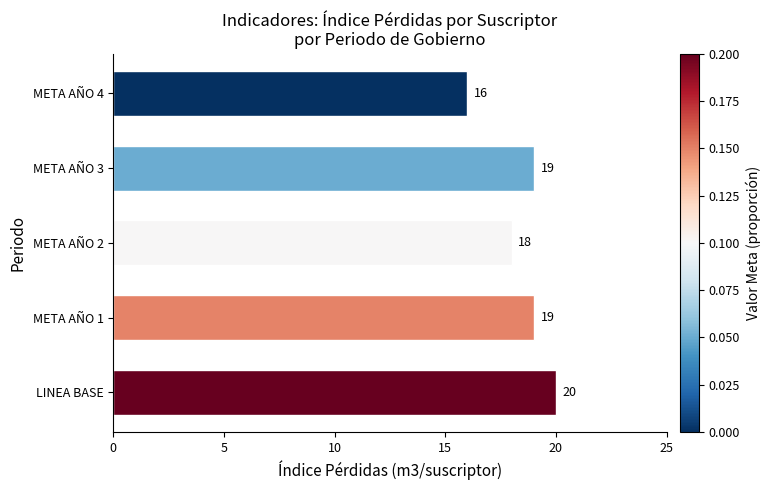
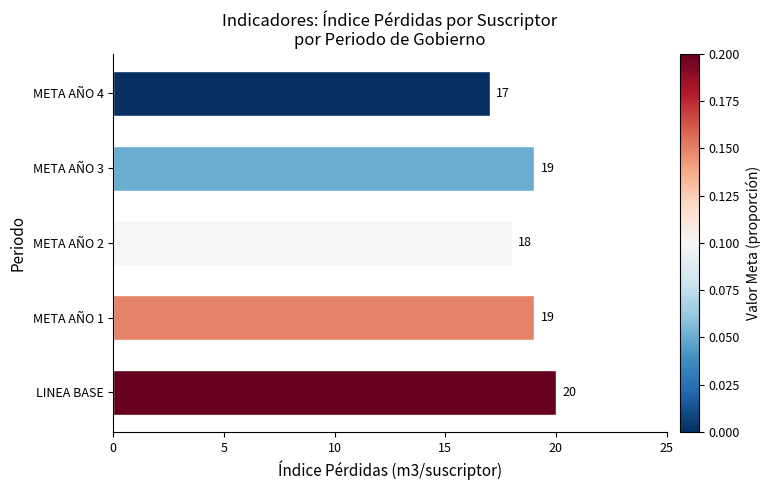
  {
-   "META AÑO 4": 16,
+   "META AÑO 4": 17,
    "META AÑO 3": 19,
    "META AÑO 2": 18,
    "META AÑO 1": 19,
    "LINEA BASE": 20
  }
